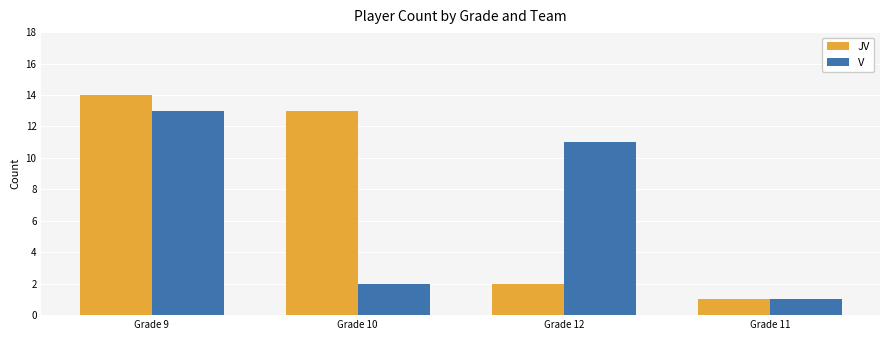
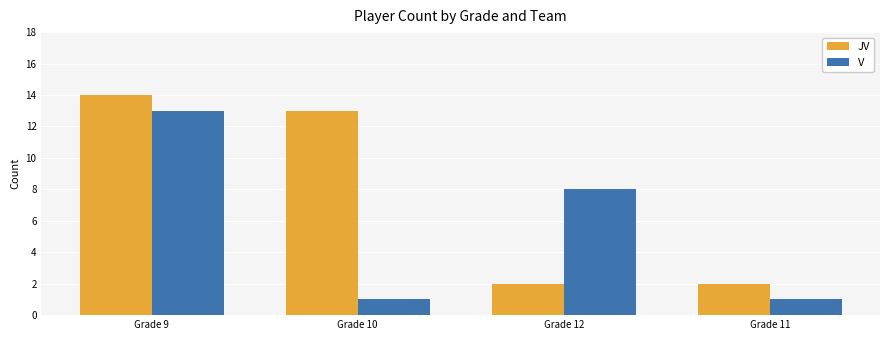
  {
    "JV": {
      "Grade 9": 14,
      "Grade 10": 13,
      "Grade 12": 2,
-     "Grade 11": 1
+     "Grade 11": 2
    },
    "V": {
      "Grade 9": 13,
-     "Grade 10": 2,
-     "Grade 12": 11,
+     "Grade 10": 1,
+     "Grade 12": 8,
      "Grade 11": 1
    }
  }
